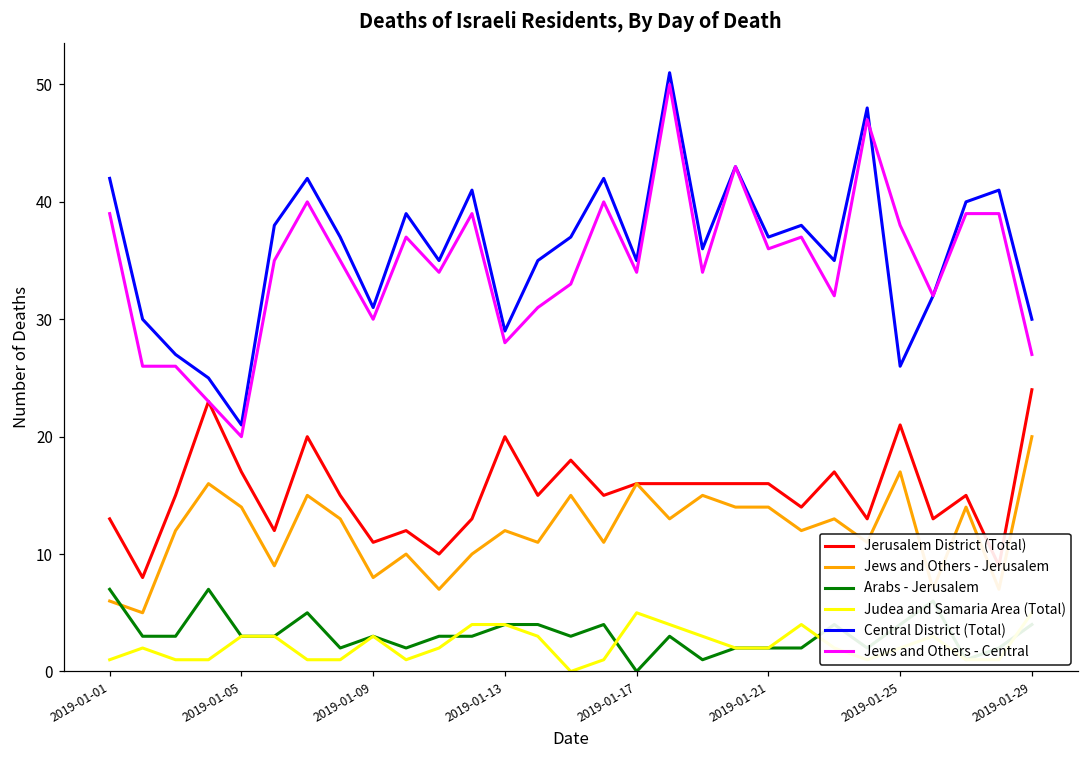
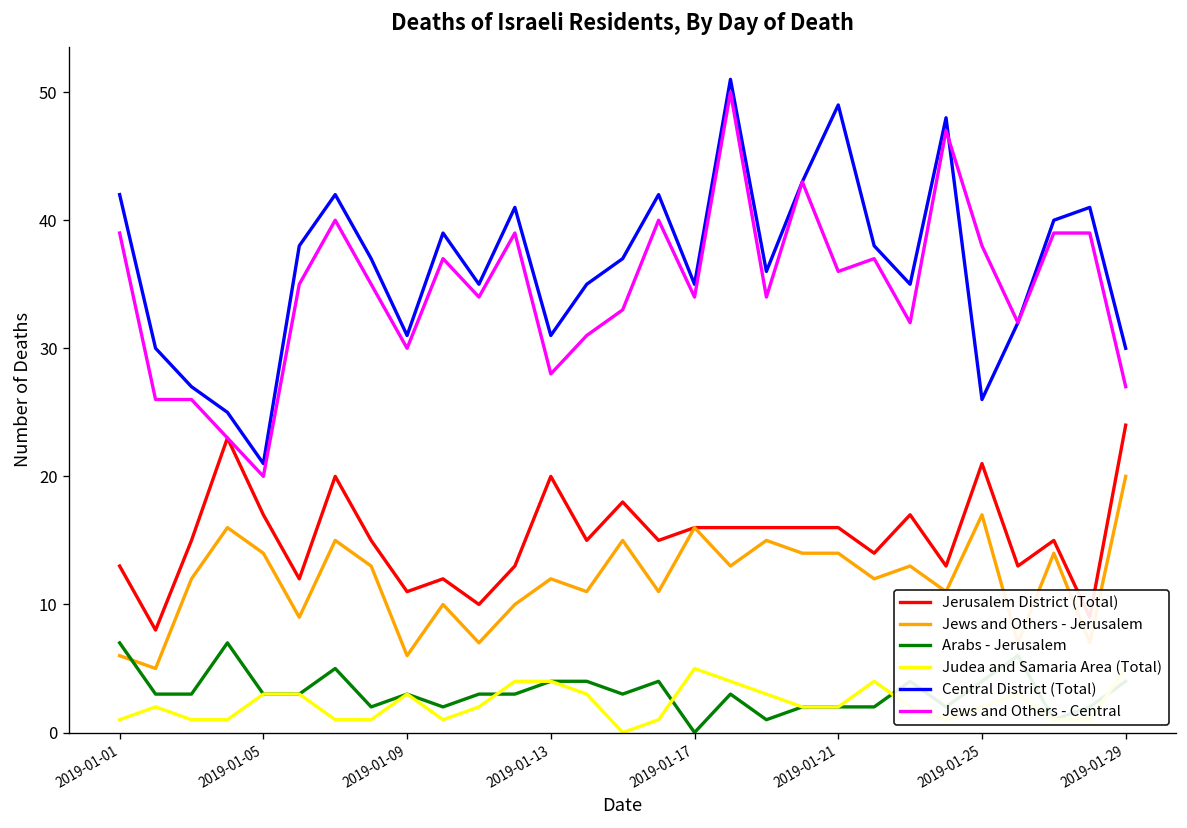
  {
    "Jerusalem District (Total)": {
      "2019-01-01": 13,
      "2019-01-05": 17,
      "2019-01-09": 11,
      "2019-01-13": 20,
      "2019-01-21": 16,
      "2019-01-25": 21,
      "2019-01-29": 24
    },
    "Jews and Others - Jerusalem": {
      "2019-01-01": 6,
      "2019-01-05": 14,
-     "2019-01-09": 8,
+     "2019-01-09": 6,
      "2019-01-13": 12,
      "2019-01-21": 14,
      "2019-01-25": 17,
      "2019-01-29": 20
    },
    "Arabs - Jerusalem": {
      "2019-01-01": 7,
      "2019-01-17": 0
    },
    "Judea and Samaria Area (Total)": {
      "2019-01-01": 1,
      "2019-01-17": 5
    },
    "Central District (Total)": {
      "2019-01-01": 42,
      "2019-01-05": 21,
      "2019-01-09": 31,
-     "2019-01-13": 29,
+     "2019-01-13": 31,
      "2019-01-17": 35,
-     "2019-01-21": 37,
+     "2019-01-21": 49,
      "2019-01-25": 26,
      "2019-01-29": 30
    },
    "Jews and Others - Central": {
      "2019-01-01": 39,
      "2019-01-05": 20,
      "2019-01-09": 30,
      "2019-01-13": 28,
      "2019-01-17": 34,
      "2019-01-21": 36,
      "2019-01-25": 38,
      "2019-01-29": 27
    }
  }
